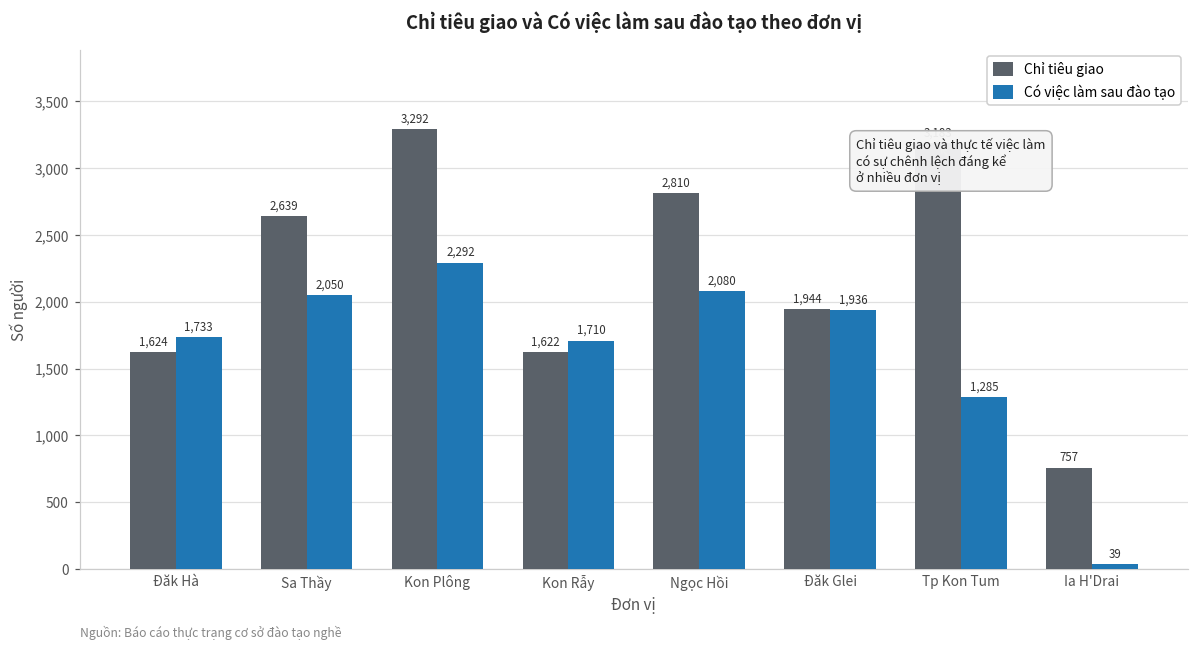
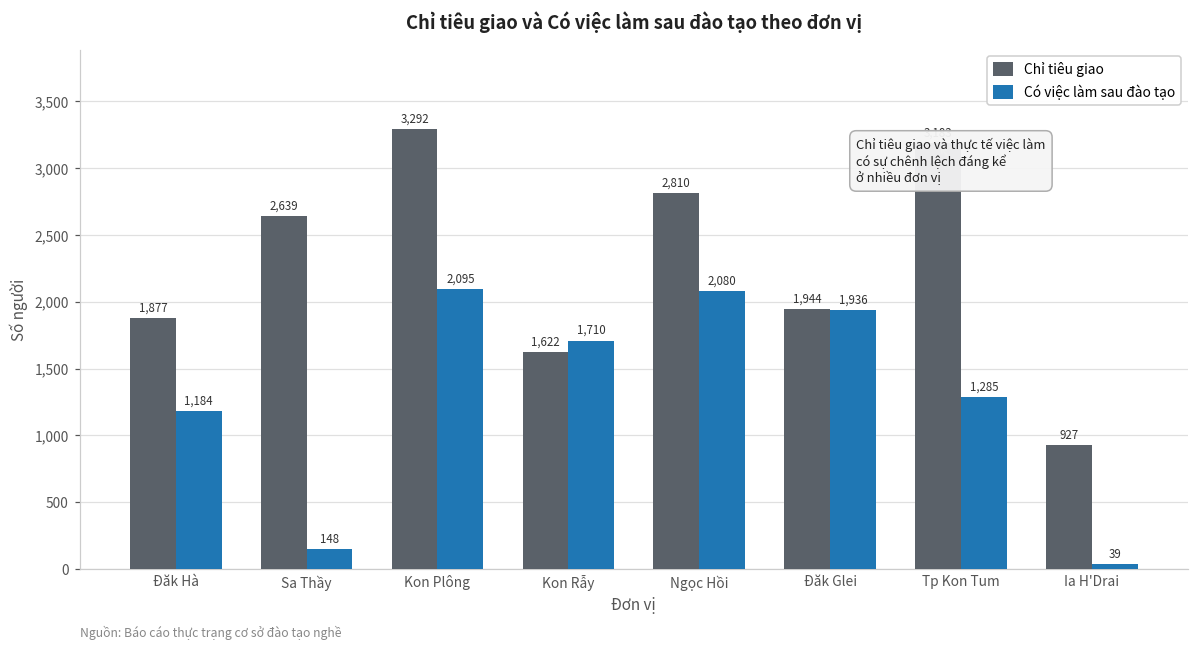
  {
    "Chỉ tiêu giao": {
-     "Đăk Hà": "1,624",
+     "Đăk Hà": "1,877",
      "Sa Thầy": "2,639",
      "Kon Plông": "3,292",
      "Kon Rẫy": "1,622",
      "Ngọc Hồi": "2,810",
      "Đăk Glei": "1,944",
-     "Ia H'Drai": "757"
+     "Ia H'Drai": "927"
    },
    "Có việc làm sau đào tạo": {
-     "Đăk Hà": "1,733",
-     "Sa Thầy": "2,050",
-     "Kon Plông": "2,292",
+     "Đăk Hà": "1,184",
+     "Sa Thầy": "148",
+     "Kon Plông": "2,095",
      "Kon Rẫy": "1,710",
      "Ngọc Hồi": "2,080",
      "Đăk Glei": "1,936",
      "Tp Kon Tum": "1,285",
      "Ia H'Drai": "39"
    }
  }
